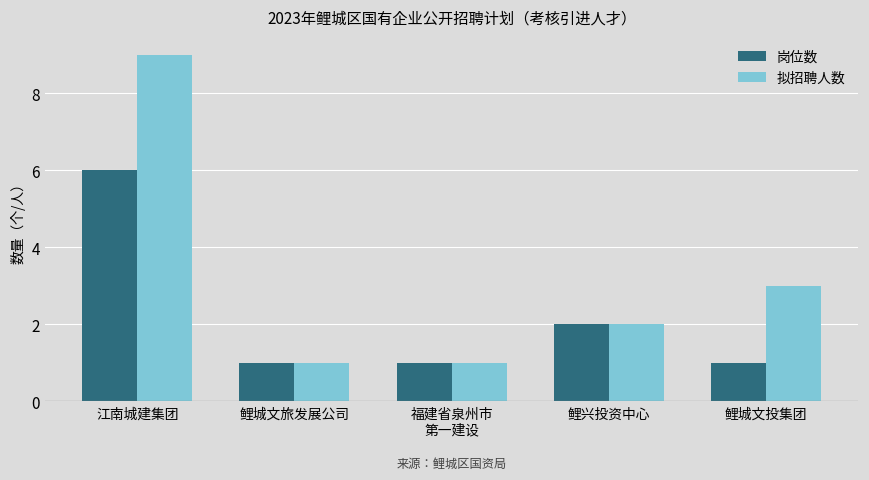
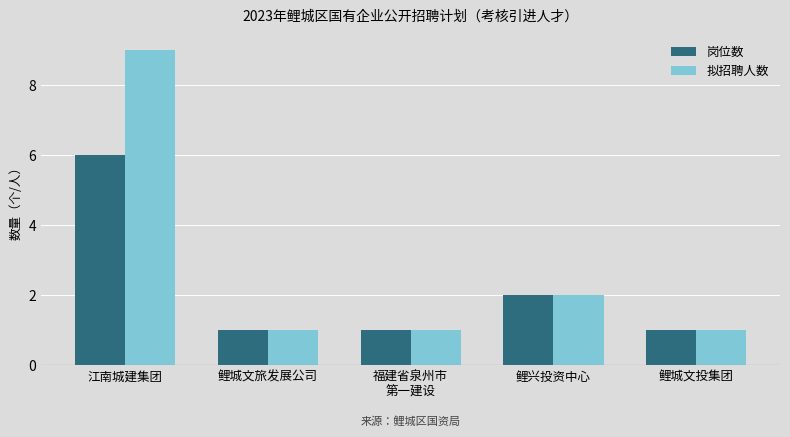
  {
    "岗位数": {
      "江南城建集团": 6,
      "鲤城文旅发展公司": 1,
      "福建省泉州市 第一建设": 1,
      "鲤兴投资中心": 2,
      "鲤城文投集团": 1
    },
    "拟招聘人数": {
      "江南城建集团": 9,
      "鲤城文旅发展公司": 1,
      "福建省泉州市 第一建设": 1,
      "鲤兴投资中心": 2,
-     "鲤城文投集团": 3
+     "鲤城文投集团": 1
    }
  }
